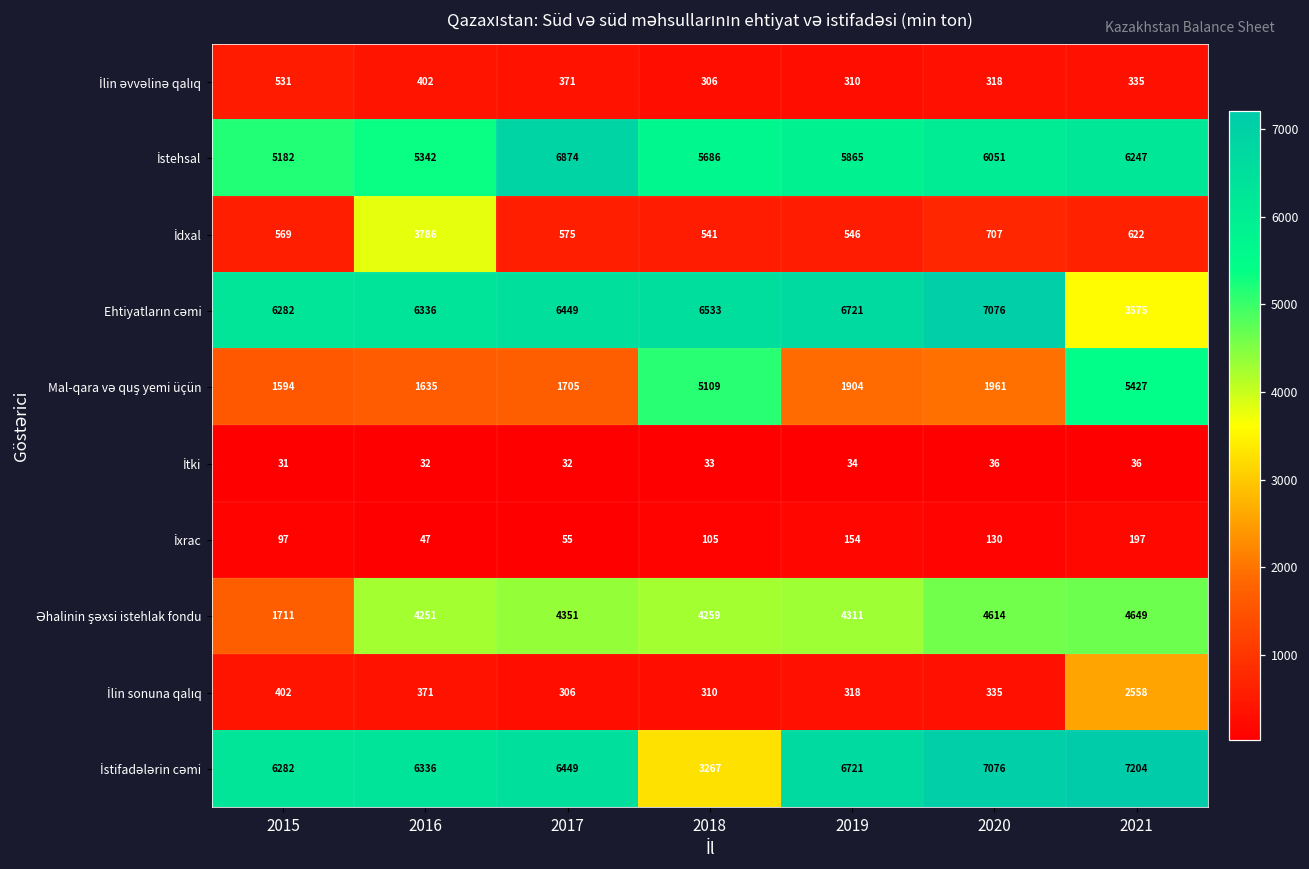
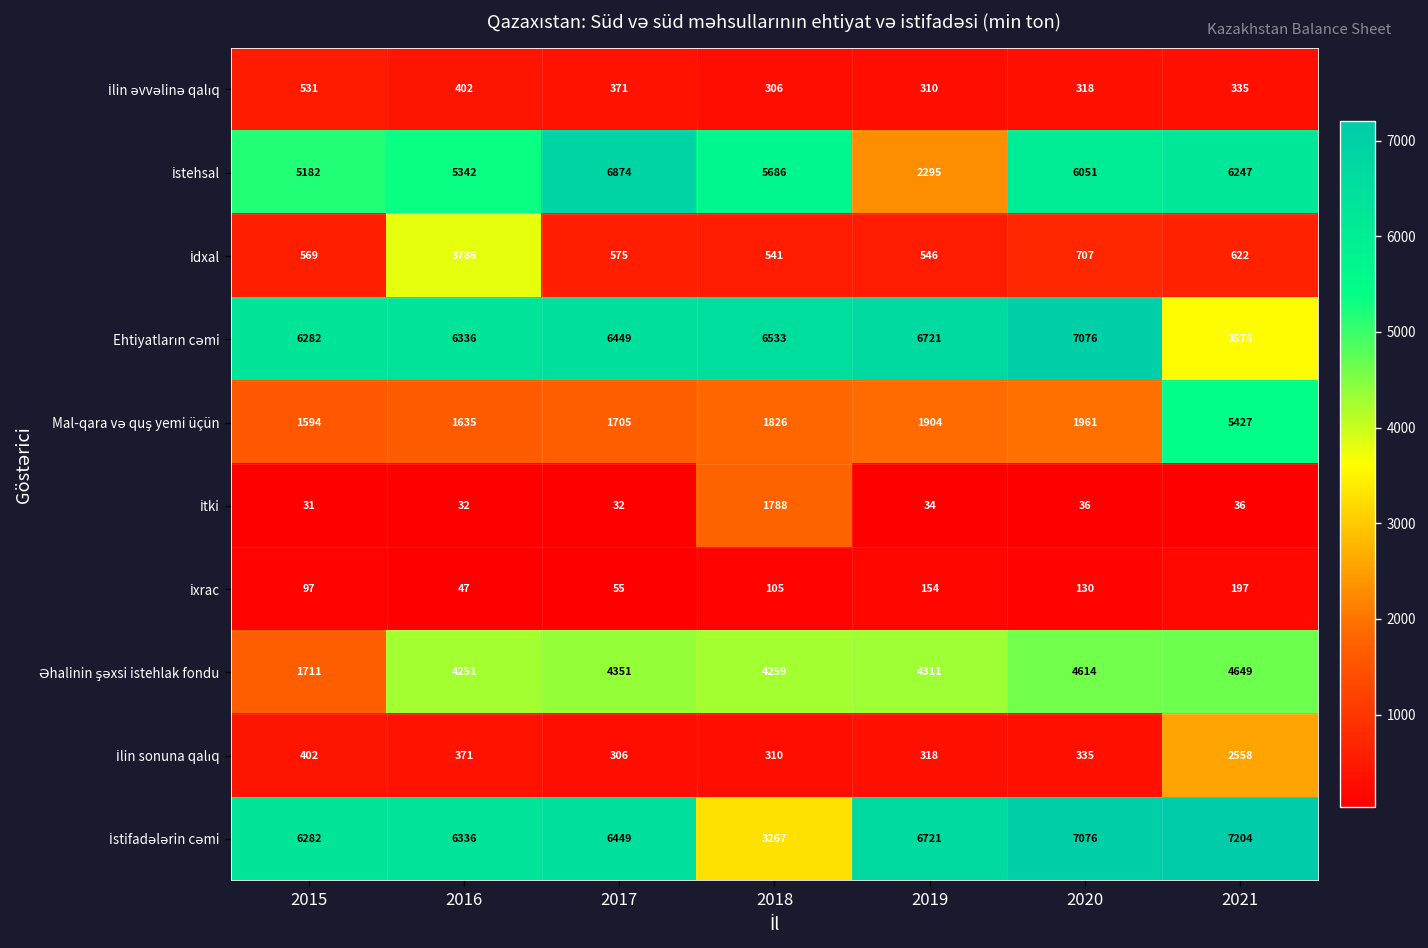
  {
    "İlin əvvəlinə qalıq": {
      "2015": 531,
      "2016": 402,
      "2017": 371,
      "2018": 306,
      "2019": 310,
      "2020": 318,
      "2021": 335
    },
    "İstehsal": {
      "2015": 5182,
      "2016": 5342,
      "2017": 6874,
      "2018": 5686,
-     "2019": 5865,
+     "2019": 2295,
      "2020": 6051,
      "2021": 6247
    },
    "İdxal": {
      "2015": 569,
      "2016": 3786,
      "2017": 575,
      "2018": 541,
      "2019": 546,
      "2020": 707,
      "2021": 622
    },
    "Ehtiyatların cəmi": {
      "2015": 6282,
      "2016": 6336,
      "2017": 6449,
      "2018": 6533,
      "2019": 6721,
      "2020": 7076,
      "2021": 3575
    },
    "Mal-qara və quş yemi üçün": {
      "2015": 1594,
      "2016": 1635,
      "2017": 1705,
-     "2018": 5109,
+     "2018": 1826,
      "2019": 1904,
      "2020": 1961,
      "2021": 5427
    },
    "İtki": {
      "2015": 31,
      "2016": 32,
      "2017": 32,
-     "2018": 33,
+     "2018": 1788,
      "2019": 34,
      "2020": 36,
      "2021": 36
    },
    "İxrac": {
      "2015": 97,
      "2016": 47,
      "2017": 55,
      "2018": 105,
      "2019": 154,
      "2020": 130,
      "2021": 197
    },
    "Əhalinin şəxsi istehlak fondu": {
      "2015": 1711,
      "2016": 4251,
      "2017": 4351,
      "2018": 4259,
      "2019": 4311,
      "2020": 4614,
      "2021": 4649
    },
    "İlin sonuna qalıq": {
      "2015": 402,
      "2016": 371,
      "2017": 306,
      "2018": 310,
      "2019": 318,
      "2020": 335,
      "2021": 2558
    },
    "İstifadələrin cəmi": {
      "2015": 6282,
      "2016": 6336,
      "2017": 6449,
      "2018": 3267,
      "2019": 6721,
      "2020": 7076,
      "2021": 7204
    }
  }
